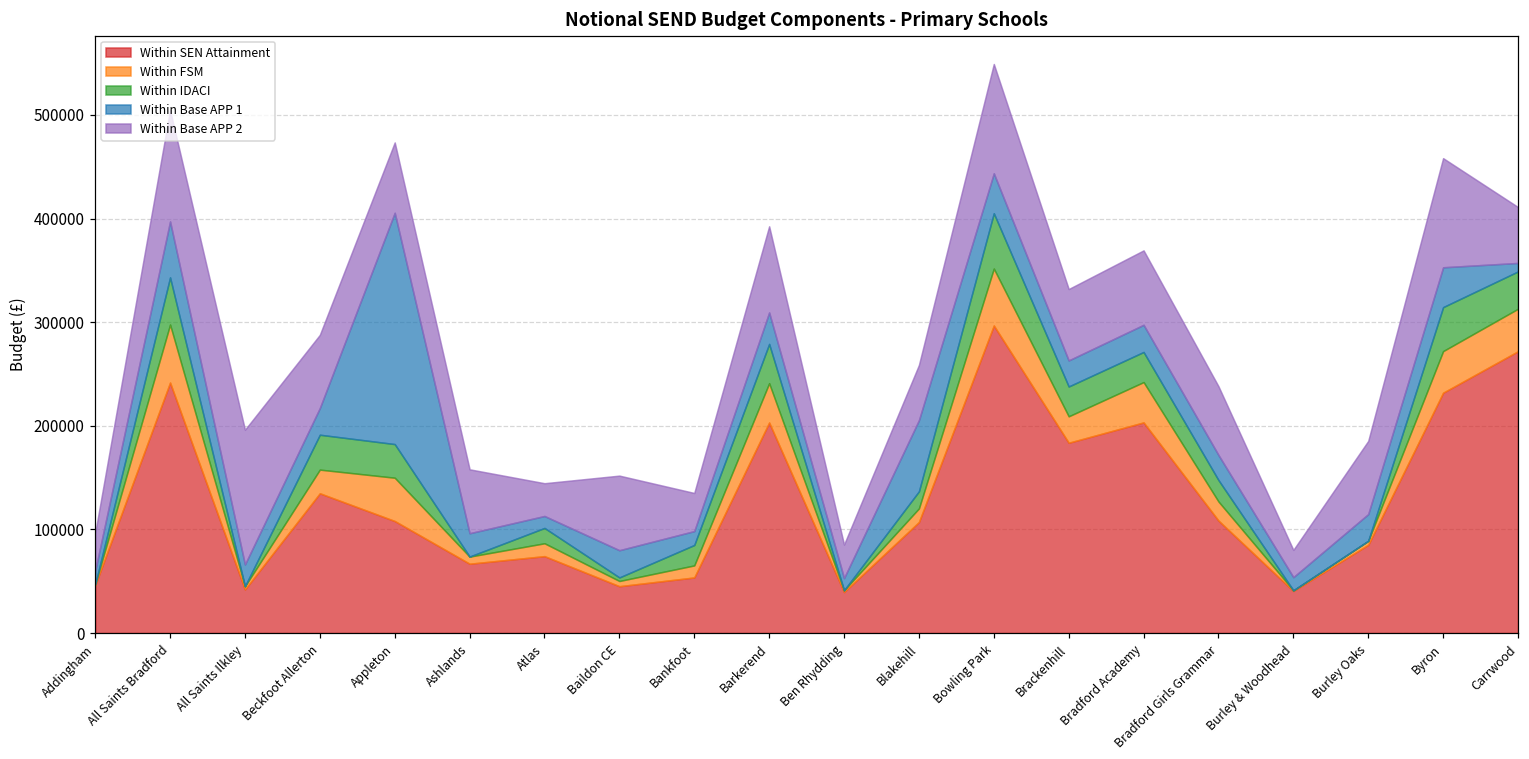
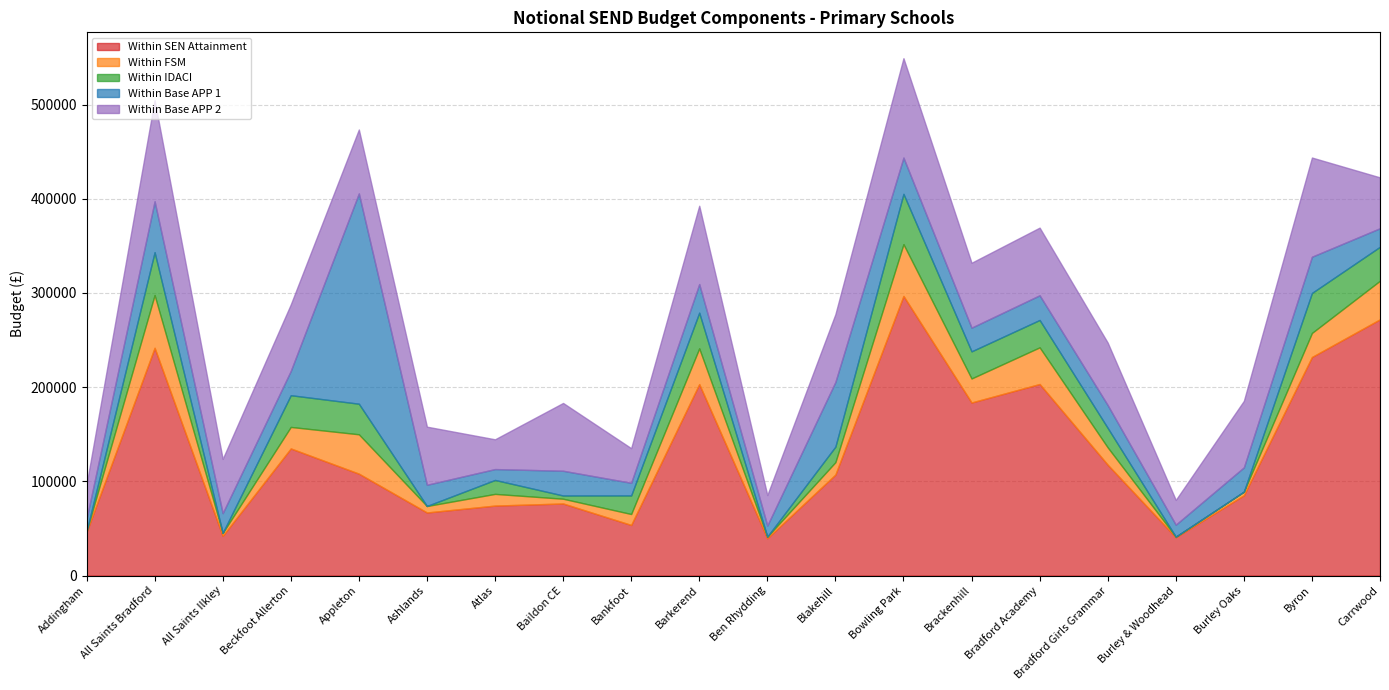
  {
    "Within SEN Attainment": {
      "All Saints Bradford": 240000,
      "All Saints Ilkley": 40000,
      "Beckfoot Allerton": 130000,
      "Appleton": 110000,
      "Ashlands": 70000,
      "Atlas": 70000,
-     "Baildon CE": 50000,
+     "Baildon CE": 80000,
      "Bankfoot": 50000,
      "Barkerend": 200000,
      "Blakehill": 110000,
      "Bowling Park": 300000,
      "Brackenhill": 180000,
      "Bradford Academy": 200000,
-     "Bradford Girls Grammar": 110000,
+     "Bradford Girls Grammar": 120000,
      "Burley Oaks": 90000,
      "Byron": 230000,
      "Carrwood": 270000
    },
    "Within FSM": {
      "All Saints Bradford": 60000,
      "Beckfoot Allerton": 20000,
      "Appleton": 40000,
      "Atlas": 10000,
      "Baildon CE": 10000,
      "Bankfoot": 10000,
      "Barkerend": 40000,
      "Blakehill": 10000,
      "Bowling Park": 50000,
      "Brackenhill": 30000,
      "Bradford Academy": 40000,
      "Bradford Girls Grammar": 20000,
-     "Byron": 40000,
+     "Byron": 30000,
      "Carrwood": 40000
    },
    "Within IDACI": {
      "All Saints Bradford": 50000,
      "Beckfoot Allerton": 30000,
      "Appleton": 30000,
      "Atlas": 10000,
      "Baildon CE": 0,
      "Bankfoot": 20000,
      "Barkerend": 40000,
      "Blakehill": 20000,
      "Bowling Park": 50000,
      "Brackenhill": 30000,
      "Bradford Academy": 30000,
      "Bradford Girls Grammar": 20000,
      "Byron": 40000,
      "Carrwood": 40000
    },
    "Within Base APP 1": {
      "Addingham": 10000,
      "All Saints Bradford": 50000,
      "All Saints Ilkley": 20000,
      "Beckfoot Allerton": 30000,
      "Appleton": 220000,
      "Ashlands": 20000,
      "Atlas": 10000,
      "Baildon CE": 30000,
      "Bankfoot": 10000,
      "Barkerend": 30000,
      "Ben Rhydding": 10000,
      "Blakehill": 70000,
      "Bowling Park": 40000,
      "Brackenhill": 30000,
      "Bradford Academy": 30000,
      "Bradford Girls Grammar": 20000,
      "Burley & Woodhead": 10000,
      "Burley Oaks": 30000,
      "Byron": 40000,
-     "Carrwood": 10000
+     "Carrwood": 20000
    },
    "Within Base APP 2": {
      "Addingham": 40000,
-     "All Saints Ilkley": 130000,
+     "All Saints Ilkley": 60000,
      "Beckfoot Allerton": 70000,
      "Appleton": 70000,
      "Ashlands": 60000,
      "Atlas": 30000,
      "Baildon CE": 70000,
      "Bankfoot": 40000,
      "Barkerend": 80000,
      "Ben Rhydding": 30000,
-     "Blakehill": 50000,
+     "Blakehill": 70000,
      "Bowling Park": 110000,
      "Brackenhill": 70000,
      "Bradford Academy": 70000,
      "Bradford Girls Grammar": 70000,
      "Burley & Woodhead": 30000,
      "Burley Oaks": 70000,
      "Byron": 110000,
      "Carrwood": 50000
    }
  }
